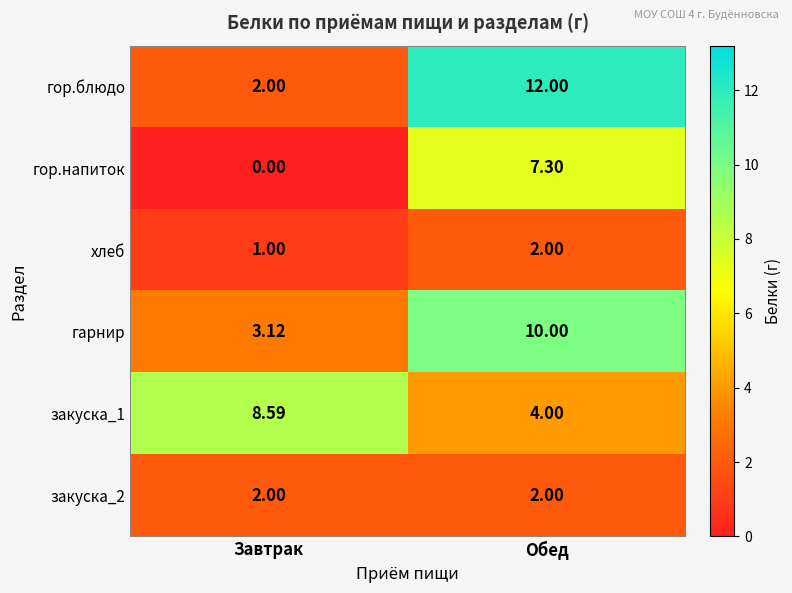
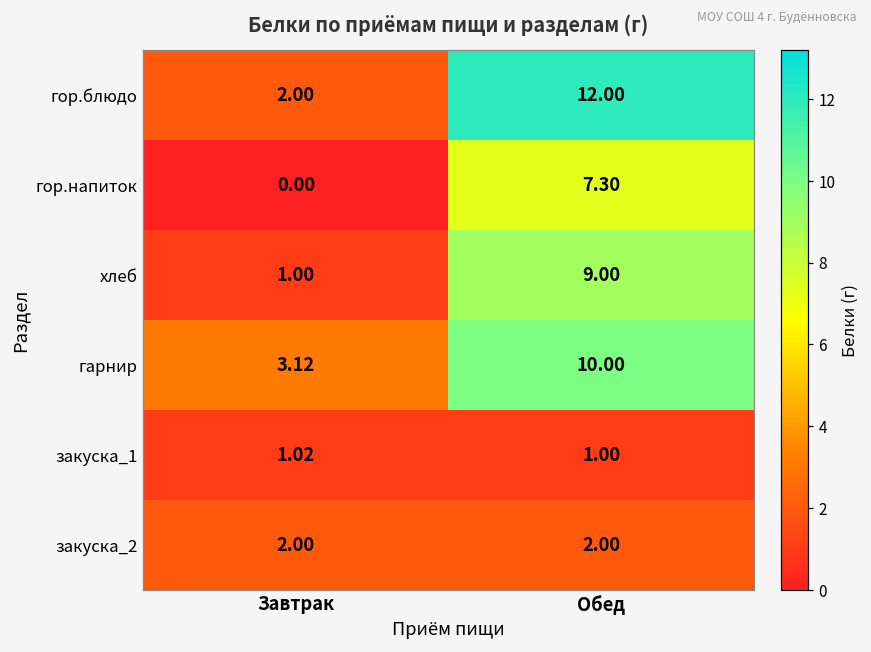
  {
    "гор.блюдо": {
      "Завтрак": 2.00,
      "Обед": 12.00
    },
    "гор.напиток": {
      "Завтрак": 0.00,
      "Обед": 7.30
    },
    "хлеб": {
      "Завтрак": 1.00,
-     "Обед": 2.00
+     "Обед": 9.00
    },
    "гарнир": {
      "Завтрак": 3.12,
      "Обед": 10.00
    },
    "закуска_1": {
-     "Завтрак": 8.59,
-     "Обед": 4.00
+     "Завтрак": 1.02,
+     "Обед": 1.00
    },
    "закуска_2": {
      "Завтрак": 2.00,
      "Обед": 2.00
    }
  }
